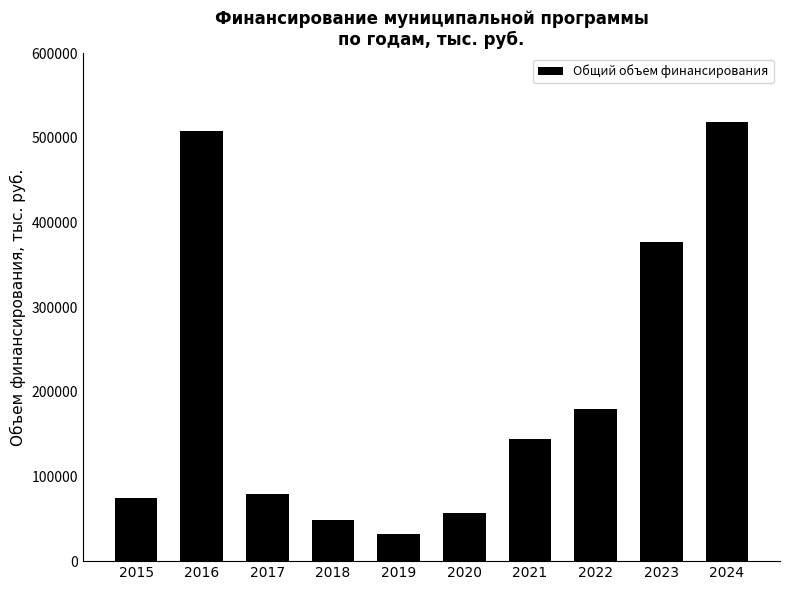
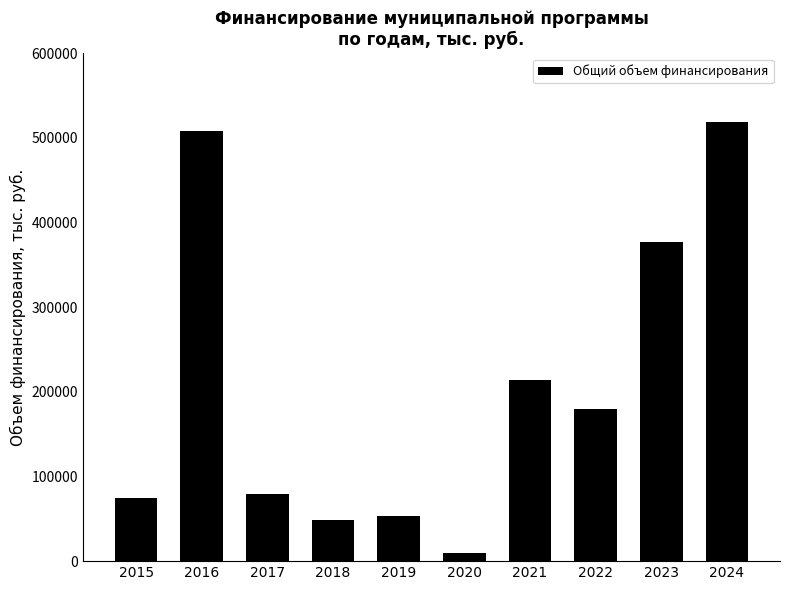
  {
    "2015": 70000,
    "2016": 510000,
    "2017": 80000,
    "2018": 50000,
-   "2019": 30000,
-   "2020": 60000,
-   "2021": 140000,
+   "2019": 50000,
+   "2020": 10000,
+   "2021": 210000,
    "2022": 180000,
    "2023": 380000,
    "2024": 520000
  }
